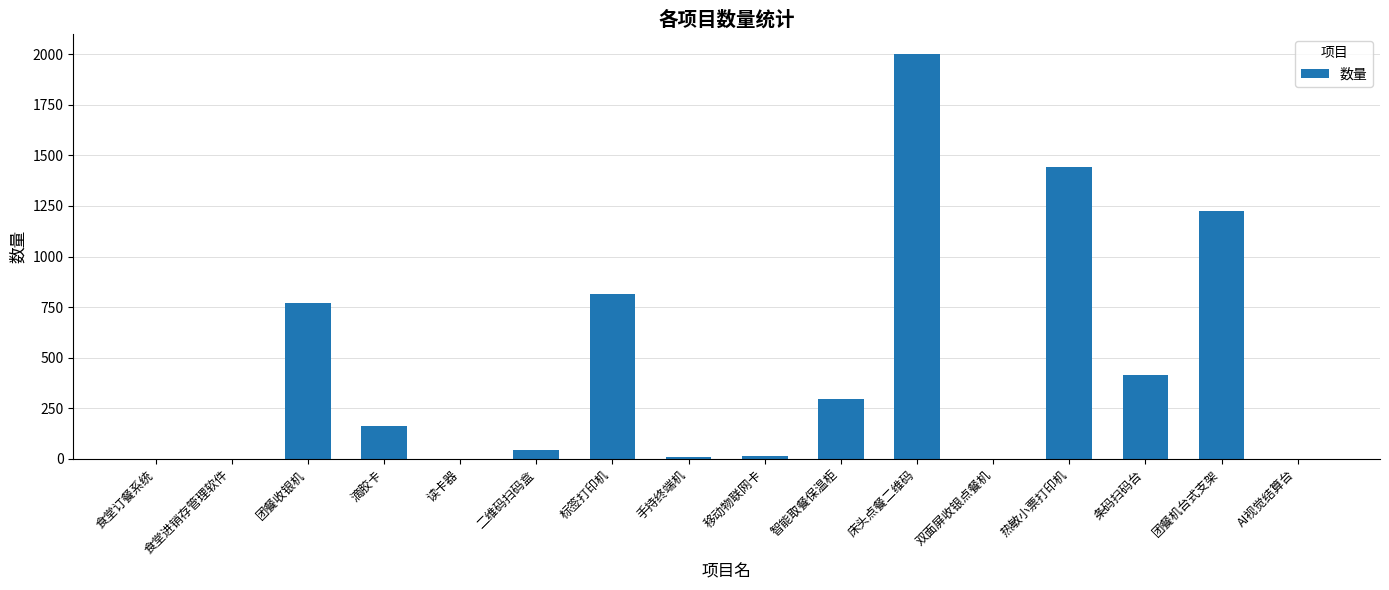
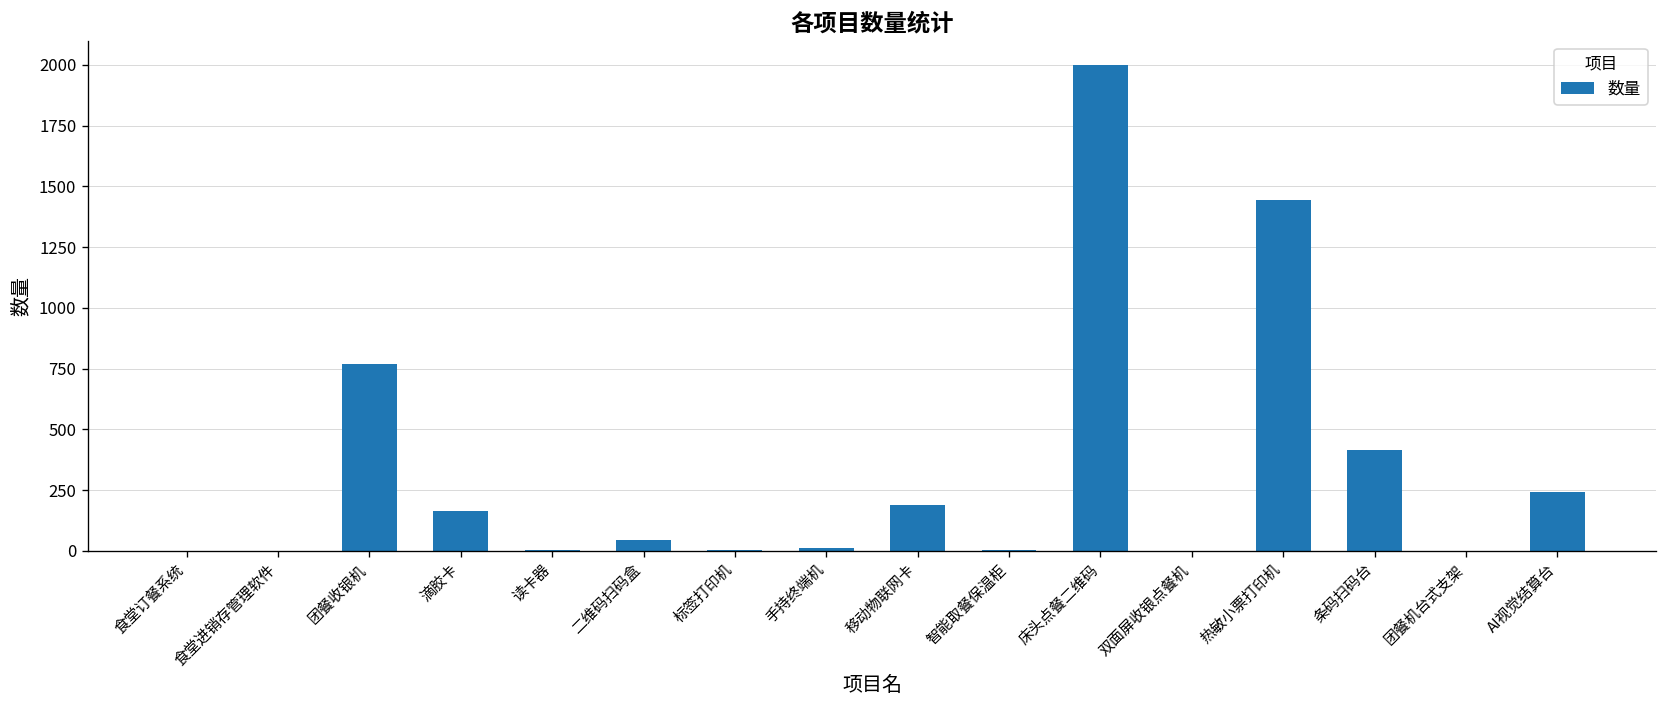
  {
    "团餐收银机": 770,
    "滴胶卡": 160,
    "二维码扫码盒": 50,
-   "标签打印机": 820,
-   "移动物联网卡": 20,
-   "智能取餐保温柜": 300,
+   "标签打印机": 0,
+   "移动物联网卡": 190,
+   "智能取餐保温柜": 10,
    "床头点餐二维码": 2000,
    "热敏小票打印机": 1440,
    "条码扫码台": 410,
-   "团餐机台式支架": 1230,
-   "AI视觉结算台": 0
+   "团餐机台式支架": 0,
+   "AI视觉结算台": 240
  }
